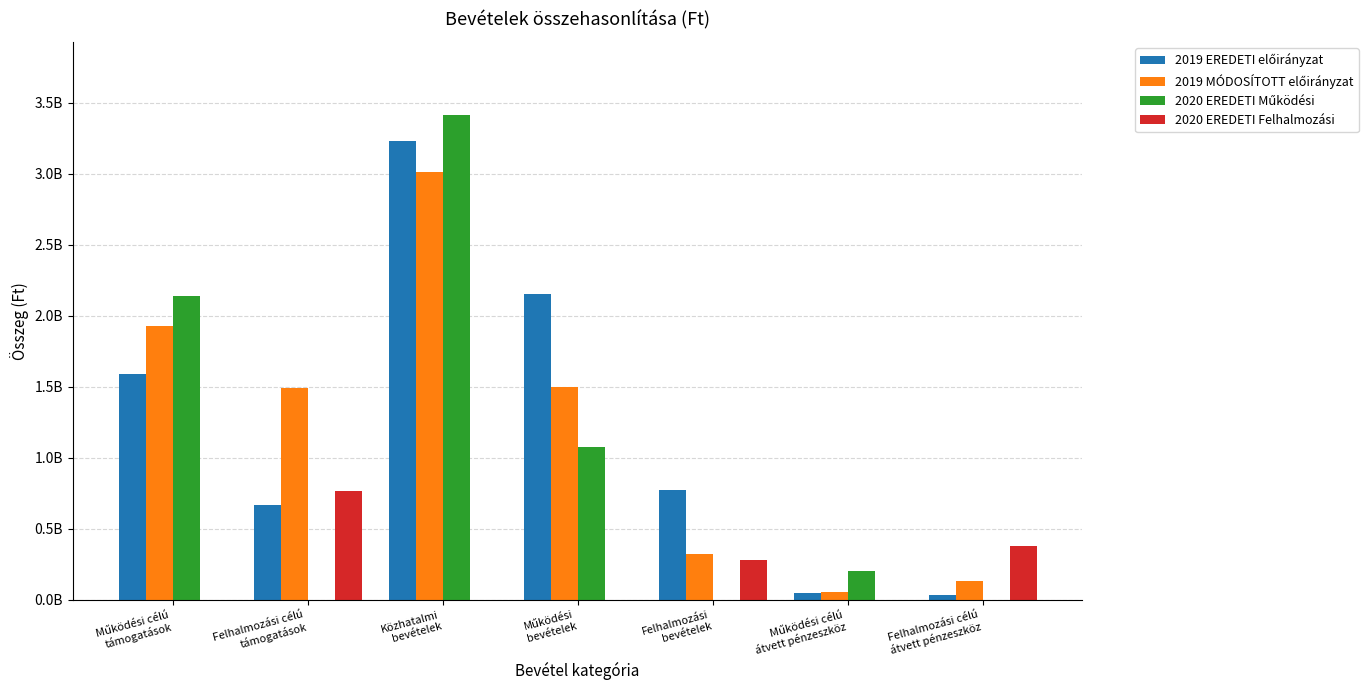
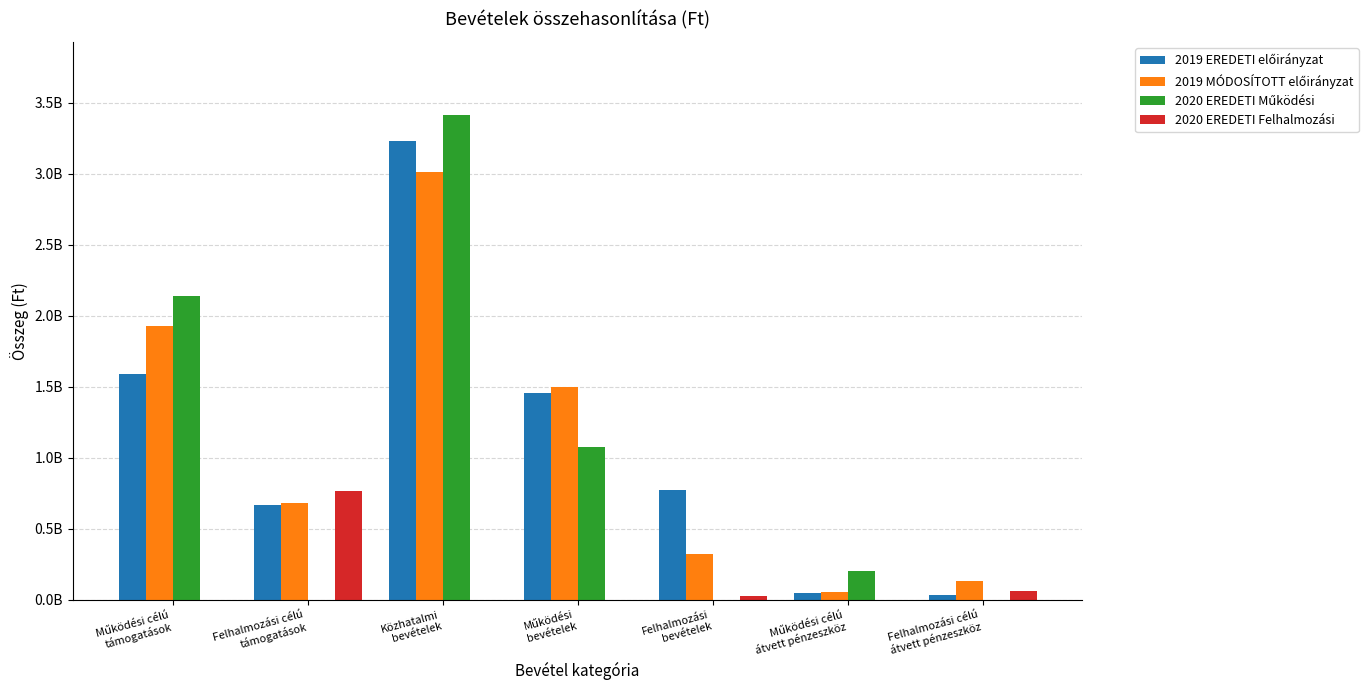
  {
    "2019 EREDETI előirányzat": {
      "Működési célú támogatások": 1590000000,
      "Felhalmozási célú támogatások": 670000000,
      "Közhatalmi bevételek": 3230000000,
-     "Működési bevételek": 2150000000,
+     "Működési bevételek": 1460000000,
      "Felhalmozási bevételek": 770000000,
      "Működési célú átvett pénzeszköz": 50000000,
      "Felhalmozási célú átvett pénzeszköz": 40000000
    },
    "2019 MÓDOSÍTOTT előirányzat": {
      "Működési célú támogatások": 1930000000,
-     "Felhalmozási célú támogatások": 1490000000,
+     "Felhalmozási célú támogatások": 680000000,
      "Közhatalmi bevételek": 3010000000,
      "Működési bevételek": 1500000000,
      "Felhalmozási bevételek": 320000000,
      "Működési célú átvett pénzeszköz": 60000000,
      "Felhalmozási célú átvett pénzeszköz": 130000000
    },
    "2020 EREDETI Működési": {
      "Működési célú támogatások": 2140000000,
      "Felhalmozási célú támogatások": 0,
      "Közhatalmi bevételek": 3420000000,
      "Működési bevételek": 1080000000,
      "Felhalmozási bevételek": 0,
      "Működési célú átvett pénzeszköz": 200000000,
      "Felhalmozási célú átvett pénzeszköz": 0
    },
    "2020 EREDETI Felhalmozási": {
      "Működési célú támogatások": 0,
      "Felhalmozási célú támogatások": 760000000,
      "Közhatalmi bevételek": 0,
      "Működési bevételek": 0,
-     "Felhalmozási bevételek": 280000000,
+     "Felhalmozási bevételek": 20000000,
      "Működési célú átvett pénzeszköz": 0,
-     "Felhalmozási célú átvett pénzeszköz": 380000000
+     "Felhalmozási célú átvett pénzeszköz": 60000000
    }
  }
